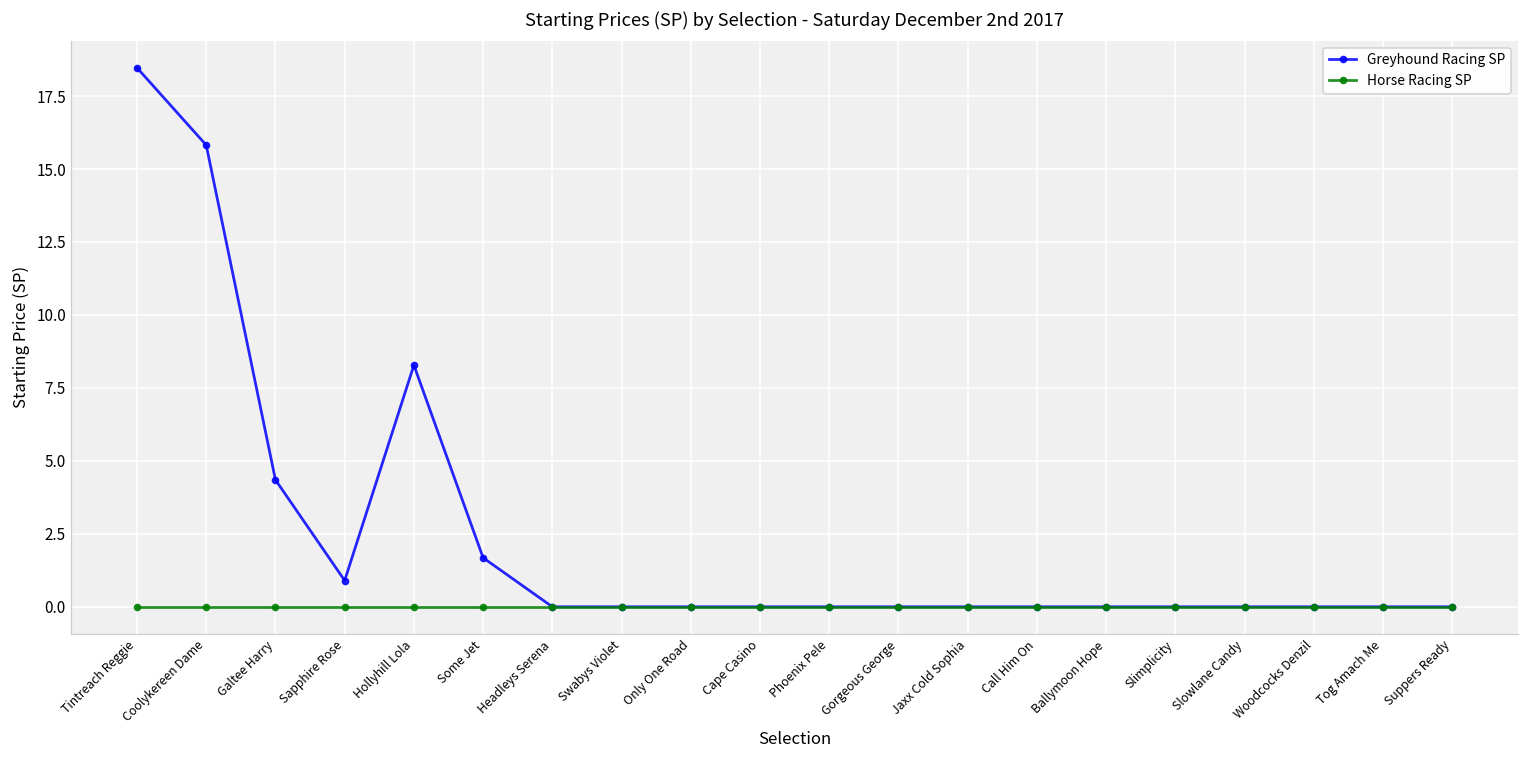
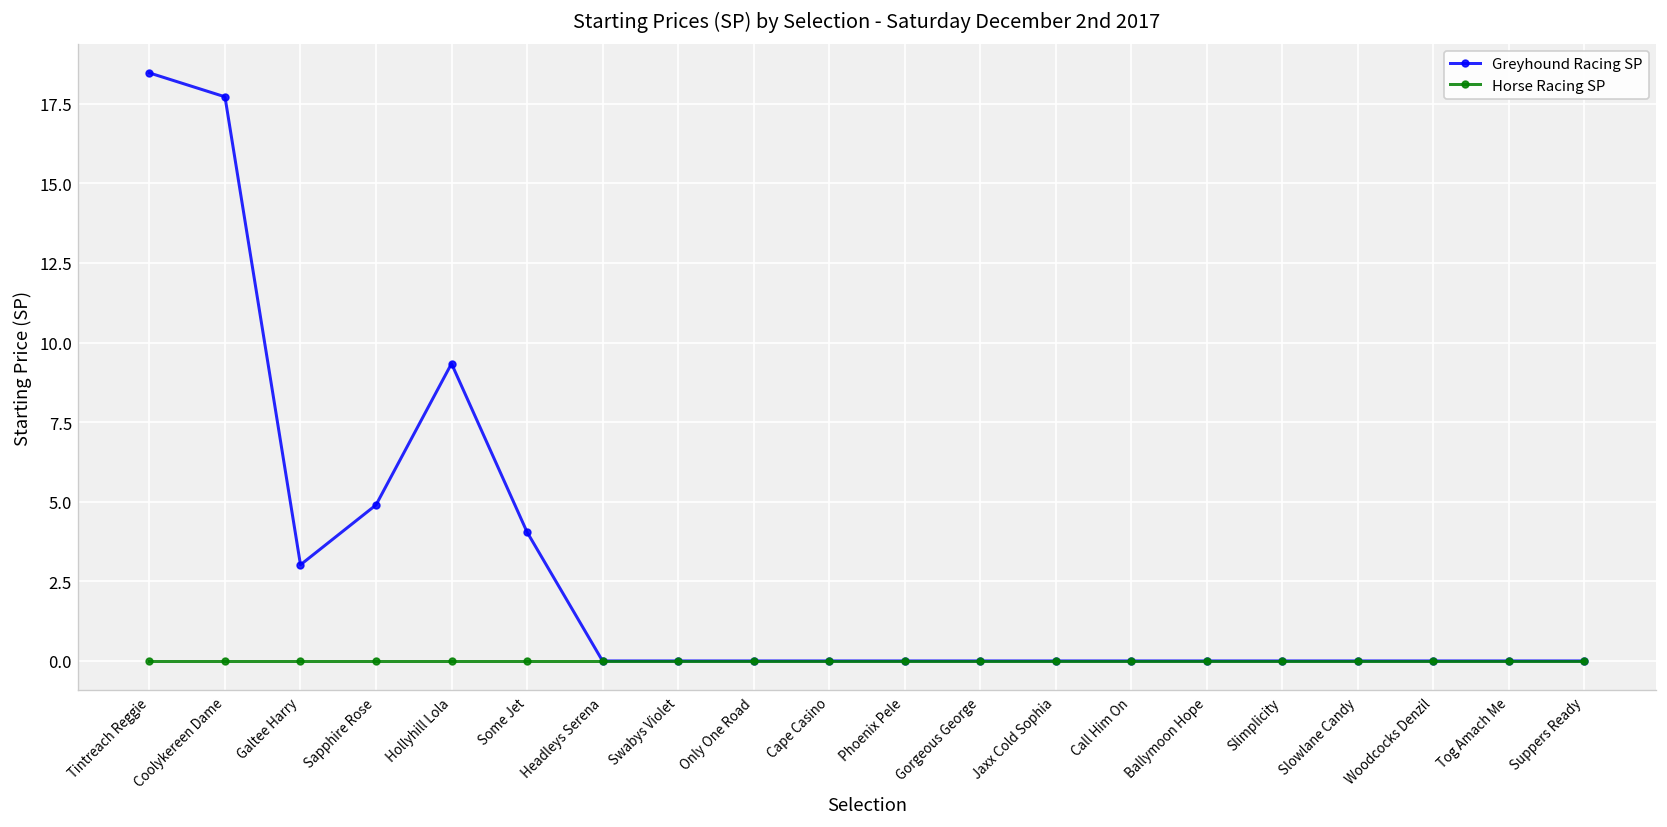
  {
    "Greyhound Racing SP": {
      "Tintreach Reggie": 18.5,
-     "Coolykereen Dame": 15.8,
-     "Galtee Harry": 4.4,
-     "Sapphire Rose": 0.9,
-     "Hollyhill Lola": 8.3,
-     "Some Jet": 1.7
+     "Coolykereen Dame": 17.7,
+     "Galtee Harry": 3.0,
+     "Sapphire Rose": 4.9,
+     "Hollyhill Lola": 9.3,
+     "Some Jet": 4.1
    },
    "Horse Racing SP": {
      "Tintreach Reggie": 0.0,
      "Coolykereen Dame": 0.0,
      "Galtee Harry": 0.0,
      "Sapphire Rose": 0.0,
      "Hollyhill Lola": 0.0,
      "Some Jet": 0.0
    }
  }
